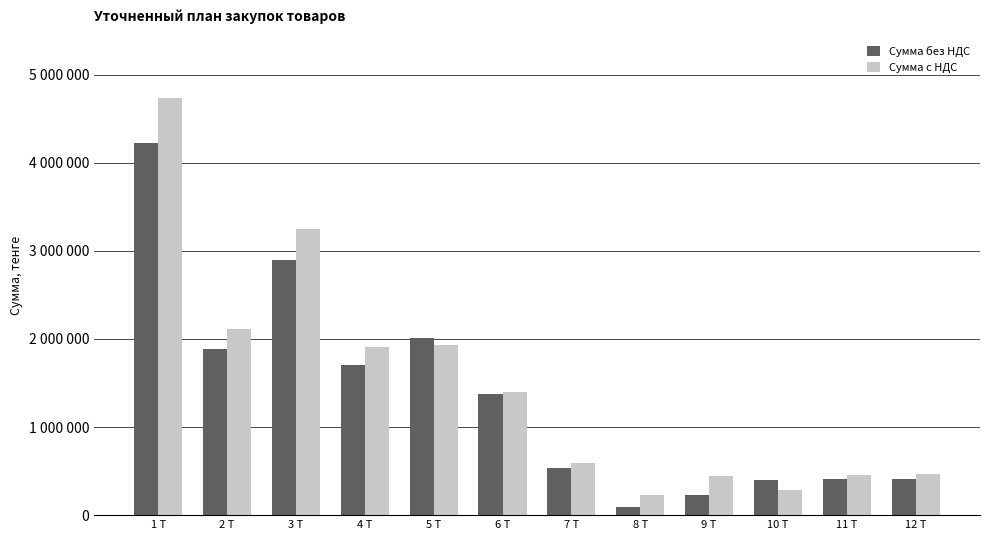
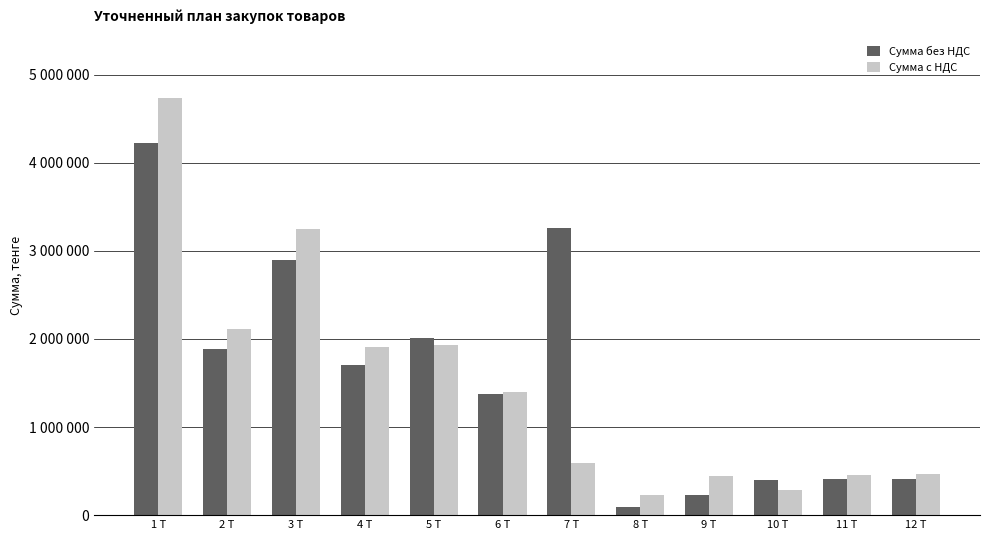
  {
    "Сумма без НДС": {
      "1 Т": 4200000,
      "2 Т": 1900000,
      "3 Т": 2900000,
      "4 Т": 1700000,
      "5 Т": 2000000,
      "6 Т": 1400000,
-     "7 Т": 500000,
+     "7 Т": 3300000,
      "8 Т": 100000,
      "9 Т": 200000,
      "10 Т": 400000,
      "11 Т": 400000,
      "12 Т": 400000
    },
    "Сумма с НДС": {
      "1 Т": 4700000,
      "2 Т": 2100000,
      "3 Т": 3200000,
      "4 Т": 1900000,
      "5 Т": 1900000,
      "6 Т": 1400000,
      "7 Т": 600000,
      "8 Т": 200000,
      "9 Т": 400000,
      "10 Т": 300000,
      "11 Т": 500000,
      "12 Т": 500000
    }
  }
